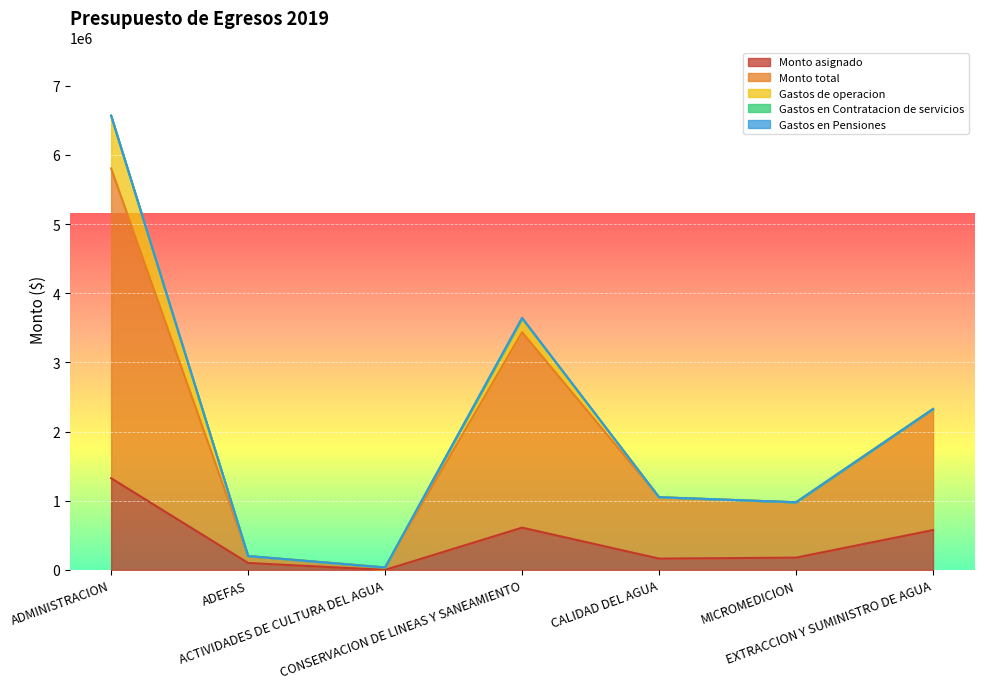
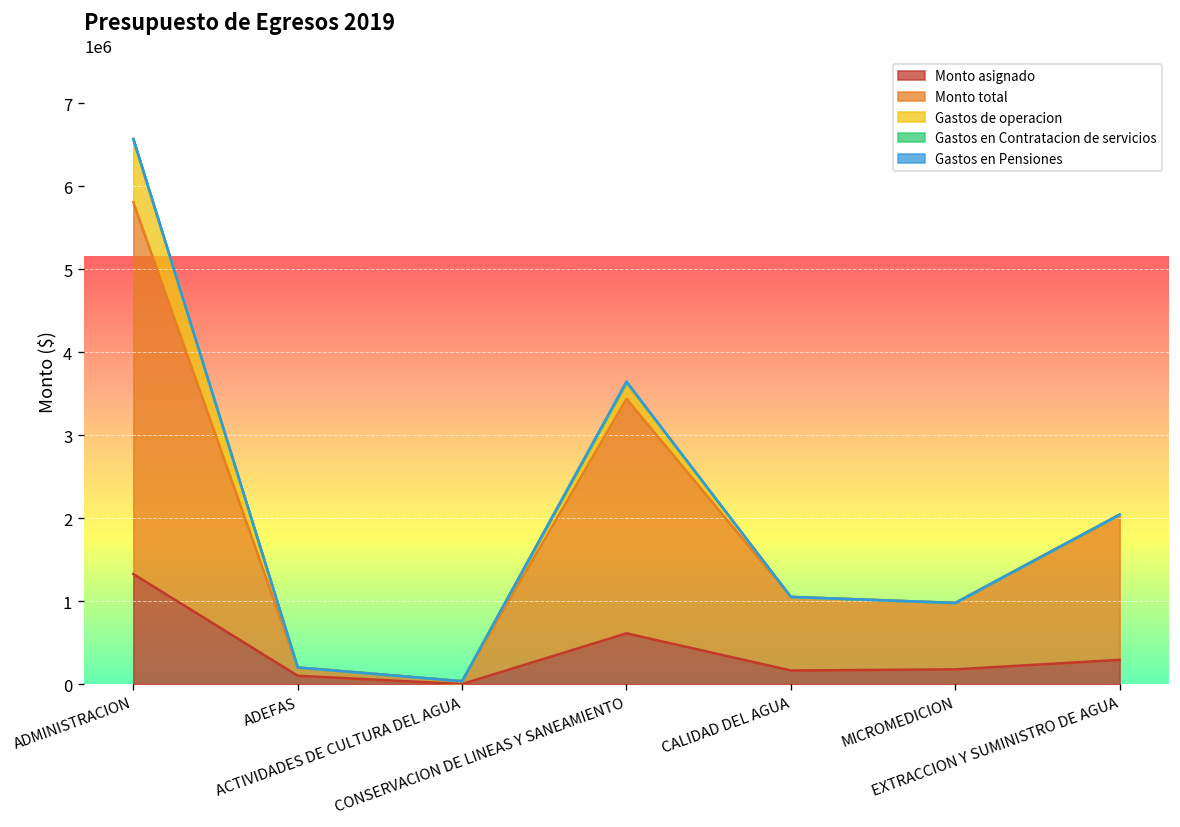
  {
    "Monto asignado": {
      "ADMINISTRACION": 1300000,
      "ADEFAS": 100000,
      "CONSERVACION DE LINEAS Y SANEAMIENTO": 600000,
      "CALIDAD DEL AGUA": 200000,
      "MICROMEDICION": 200000,
-     "EXTRACCION Y SUMINISTRO DE AGUA": 600000
+     "EXTRACCION Y SUMINISTRO DE AGUA": 300000
    },
    "Monto total": {
      "ADMINISTRACION": 4500000,
      "CONSERVACION DE LINEAS Y SANEAMIENTO": 2800000
    }
  }
